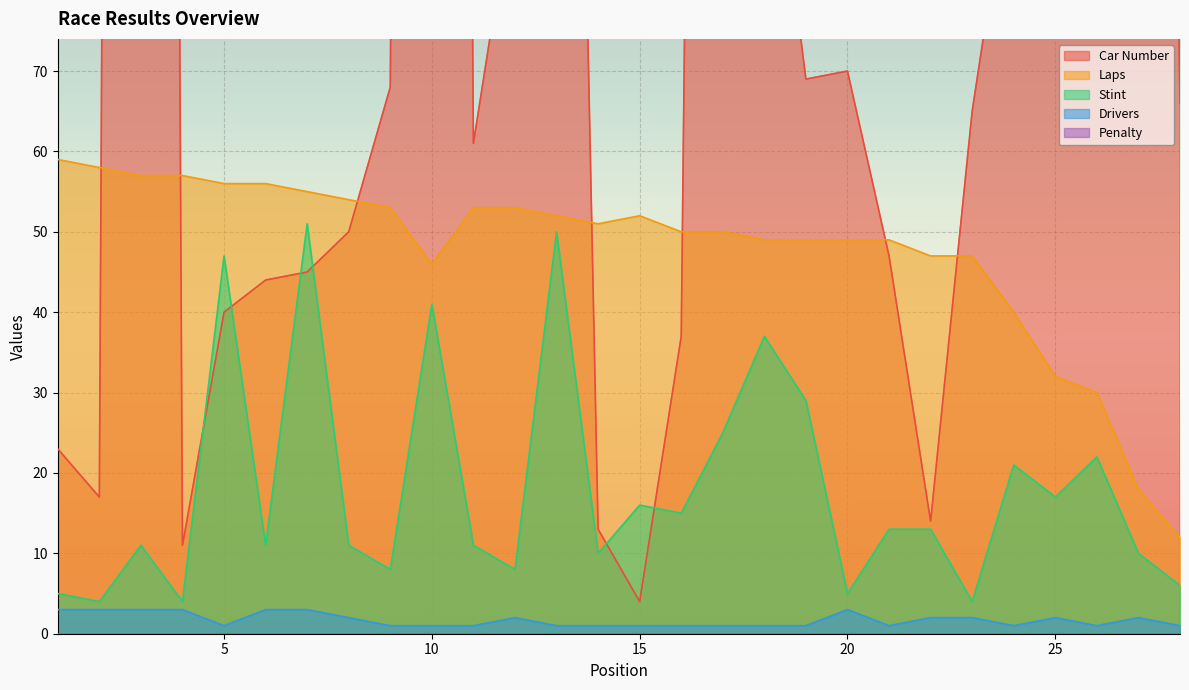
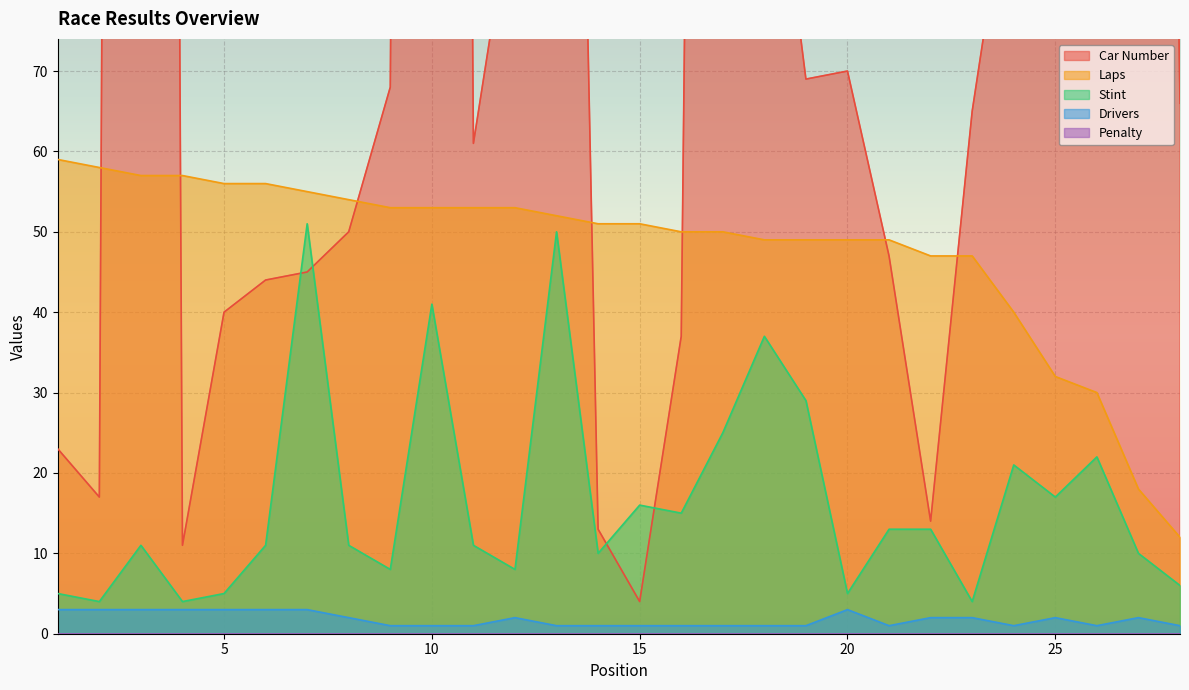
  {
    "Car Number": {
      "5": 40,
      "15": 4,
      "20": 70
    },
    "Laps": {
      "5": 56,
-     "10": 46,
-     "15": 52,
+     "10": 53,
+     "15": 51,
      "20": 49,
      "25": 32
    },
    "Stint": {
-     "5": 47,
+     "5": 5,
      "10": 41,
      "15": 16,
      "20": 5,
      "25": 17
    },
    "Drivers": {
-     "5": 1,
+     "5": 3,
      "10": 1,
      "15": 1,
      "20": 3,
      "25": 2
    },
    "Penalty": {
      "5": 0,
      "10": 0,
      "15": 0,
      "20": 0,
      "25": 0
    }
  }
